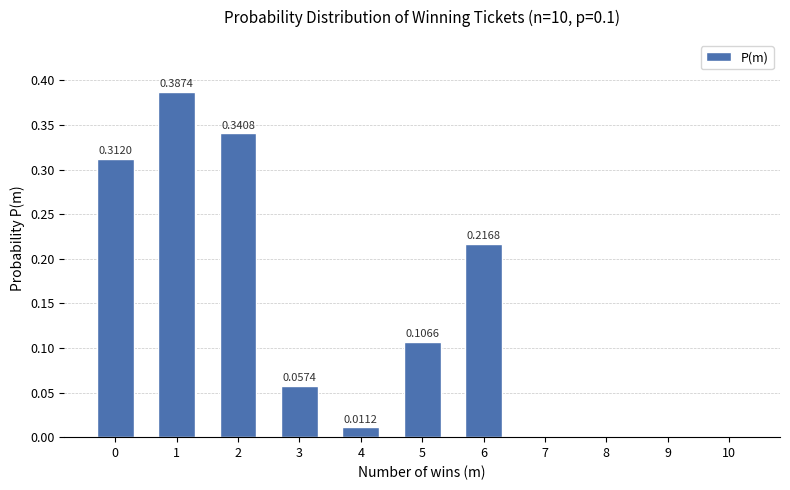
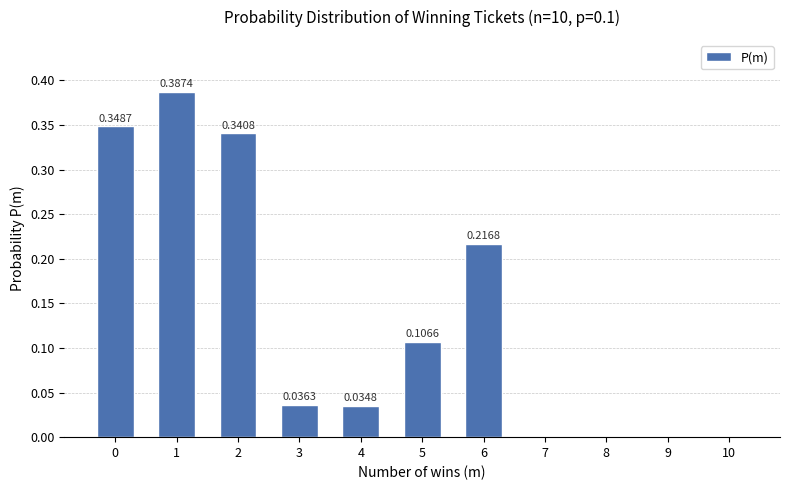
  {
-   "0": 0.3120,
+   "0": 0.3487,
    "1": 0.3874,
    "2": 0.3408,
-   "3": 0.0574,
-   "4": 0.0112,
+   "3": 0.0363,
+   "4": 0.0348,
    "5": 0.1066,
    "6": 0.2168
  }
